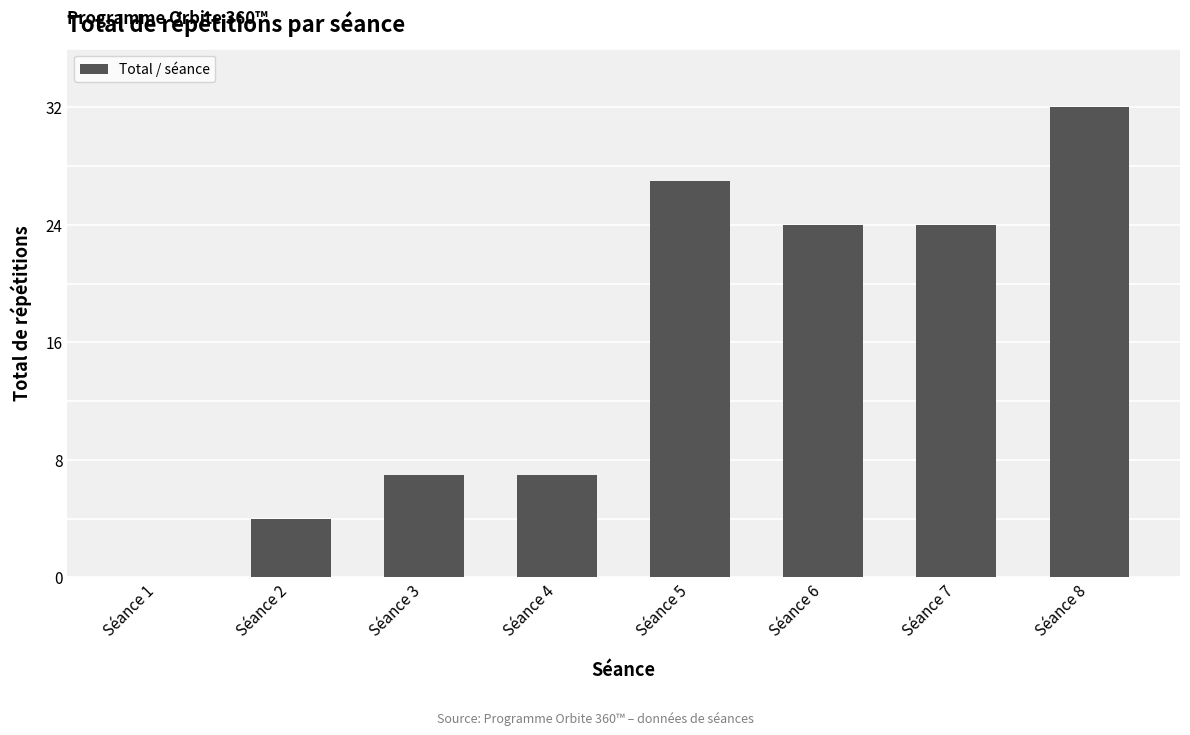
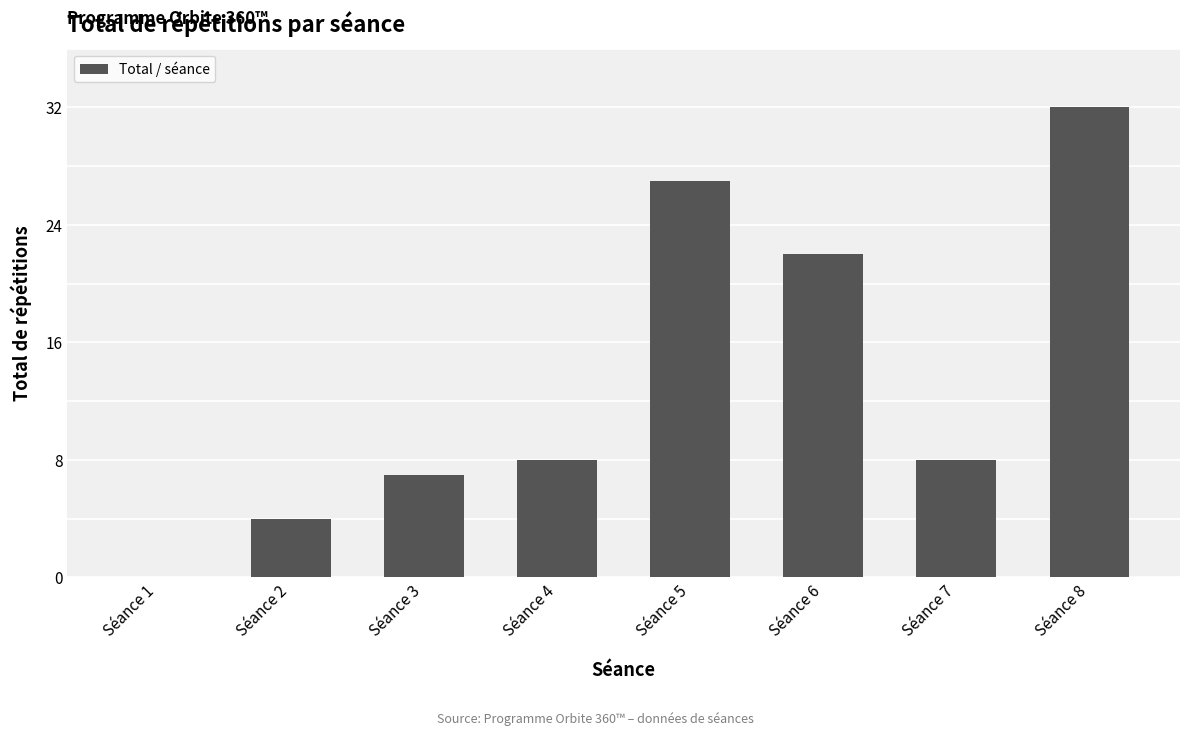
  {
    "Séance 1": 0,
    "Séance 2": 4,
    "Séance 3": 7,
-   "Séance 4": 7,
+   "Séance 4": 8,
    "Séance 5": 27,
-   "Séance 6": 24,
-   "Séance 7": 24,
+   "Séance 6": 22,
+   "Séance 7": 8,
    "Séance 8": 32
  }
